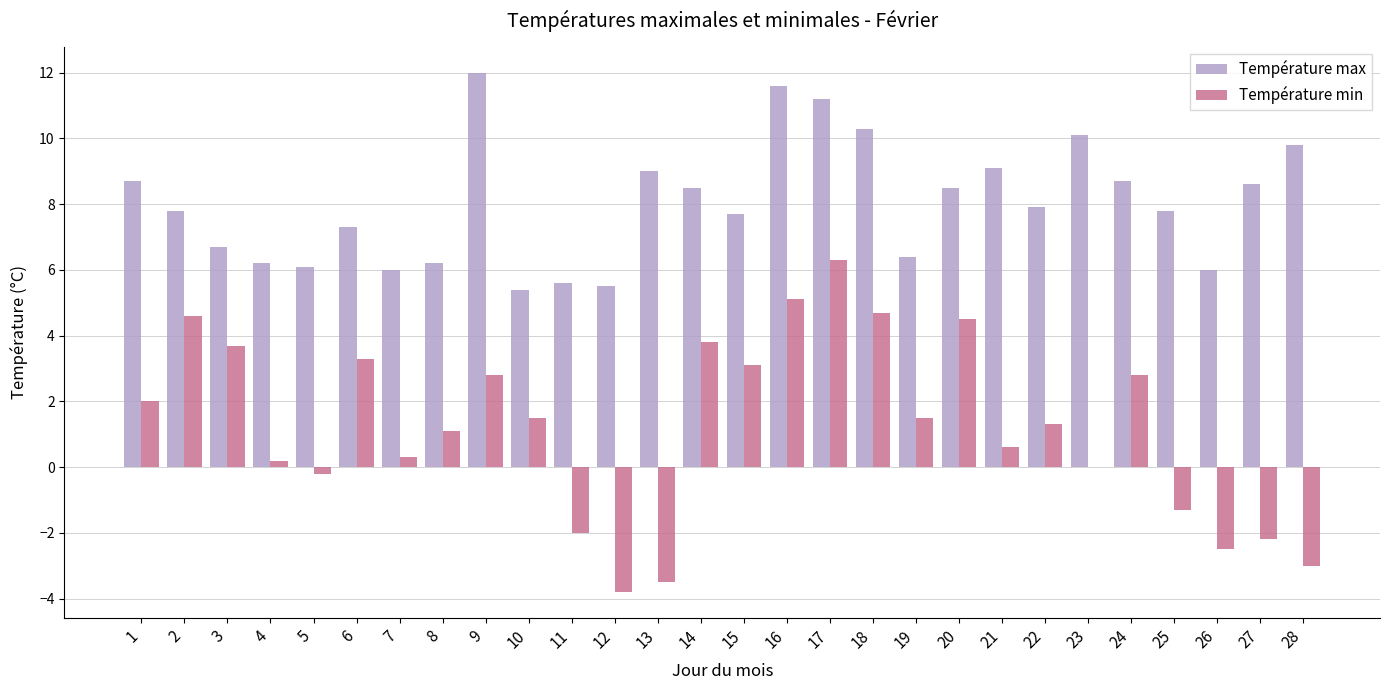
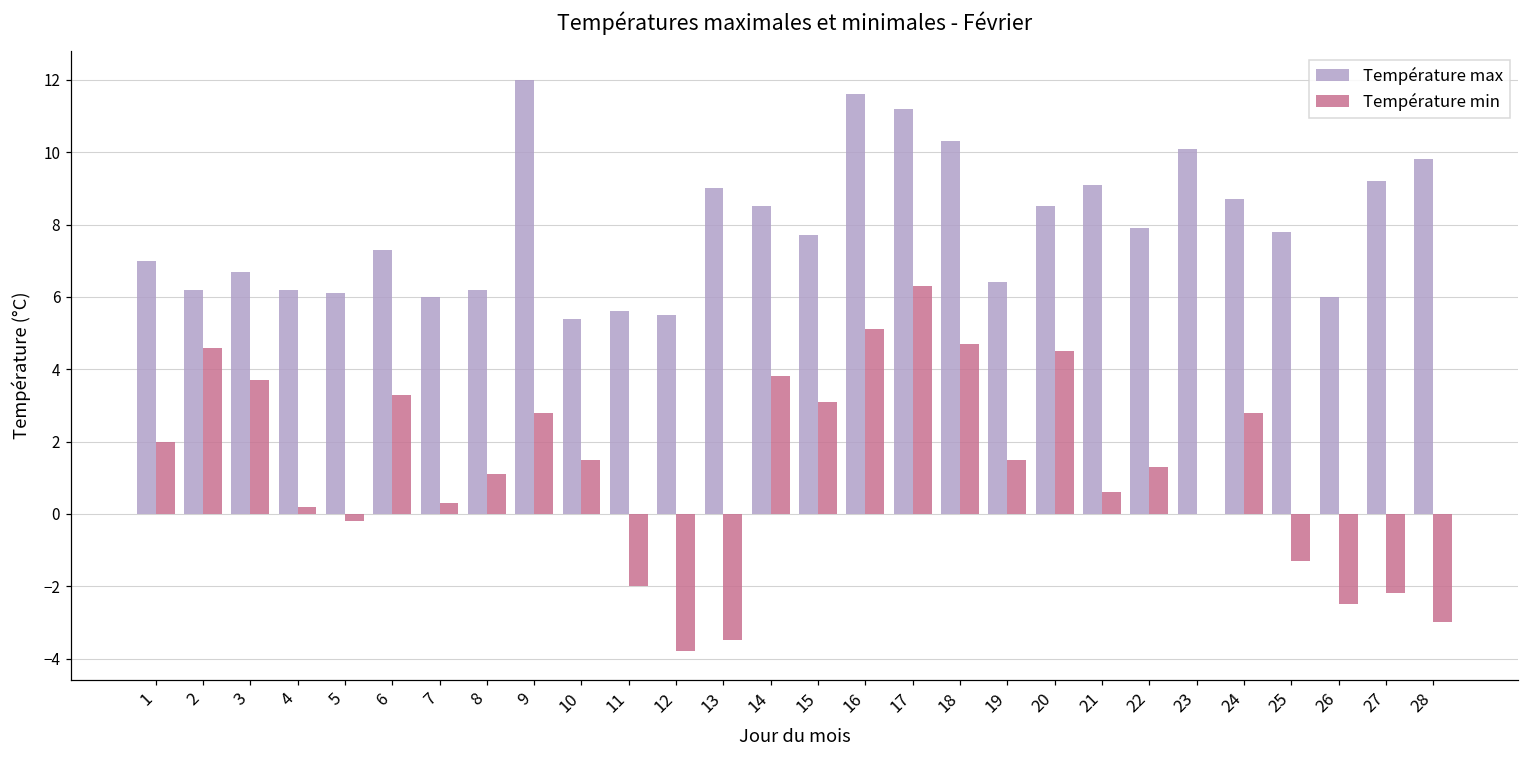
  {
    "Température max": {
-     "1": 8.7,
-     "2": 7.8,
+     "1": 7.0,
+     "2": 6.2,
      "3": 6.7,
      "4": 6.2,
      "5": 6.1,
      "6": 7.3,
      "7": 6.0,
      "8": 6.2,
      "9": 12.0,
      "10": 5.4,
      "11": 5.6,
      "12": 5.5,
      "13": 9.0,
      "14": 8.5,
      "15": 7.7,
      "16": 11.6,
      "17": 11.2,
      "18": 10.3,
      "19": 6.4,
      "20": 8.5,
      "21": 9.1,
      "22": 7.9,
      "23": 10.1,
      "24": 8.7,
      "25": 7.8,
      "26": 6.0,
-     "27": 8.6,
+     "27": 9.2,
      "28": 9.8
    },
    "Température min": {
      "1": 2.0,
      "2": 4.6,
      "3": 3.7,
      "4": 0.2,
      "5": -0.2,
      "6": 3.3,
      "7": 0.3,
      "8": 1.1,
      "9": 2.8,
      "10": 1.5,
      "11": -2.0,
      "12": -3.8,
      "13": -3.5,
      "14": 3.8,
      "15": 3.1,
      "16": 5.1,
      "17": 6.3,
      "18": 4.7,
      "19": 1.5,
      "20": 4.5,
      "21": 0.6,
      "22": 1.3,
      "23": 0.0,
      "24": 2.8,
      "25": -1.3,
      "26": -2.5,
      "27": -2.2,
      "28": -3.0
    }
  }
